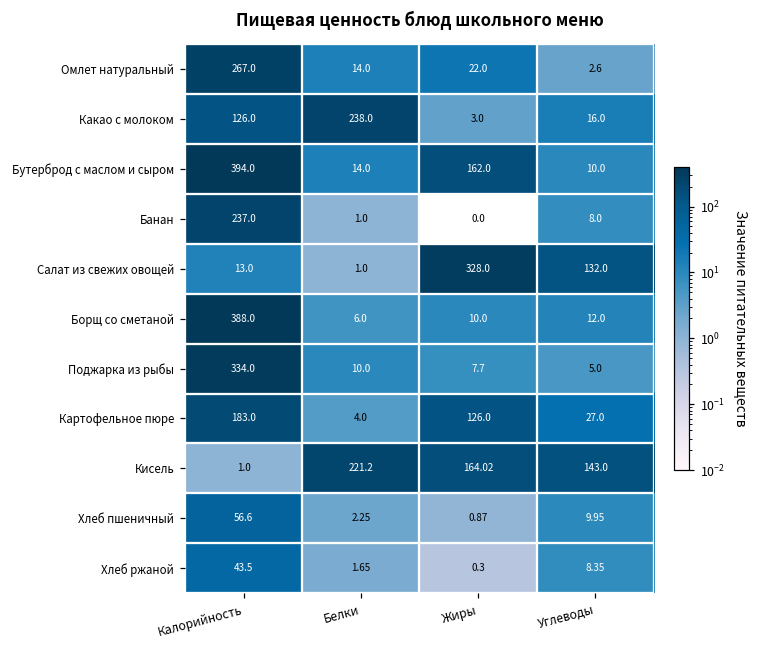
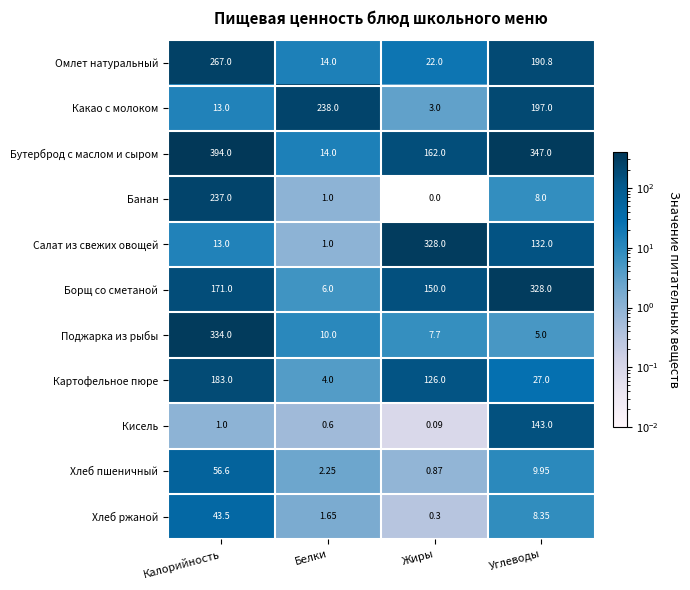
  {
    "Омлет натуральный": {
      "Калорийность": 267.0,
      "Белки": 14.0,
      "Жиры": 22.0,
-     "Углеводы": 2.6
+     "Углеводы": 190.8
    },
    "Какао с молоком": {
-     "Калорийность": 126.0,
+     "Калорийность": 13.0,
      "Белки": 238.0,
      "Жиры": 3.0,
-     "Углеводы": 16.0
+     "Углеводы": 197.0
    },
    "Бутерброд с маслом и сыром": {
      "Калорийность": 394.0,
      "Белки": 14.0,
      "Жиры": 162.0,
-     "Углеводы": 10.0
+     "Углеводы": 347.0
    },
    "Банан": {
      "Калорийность": 237.0,
      "Белки": 1.0,
      "Жиры": 0.0,
      "Углеводы": 8.0
    },
    "Салат из свежих овощей": {
      "Калорийность": 13.0,
      "Белки": 1.0,
      "Жиры": 328.0,
      "Углеводы": 132.0
    },
    "Борщ со сметаной": {
-     "Калорийность": 388.0,
+     "Калорийность": 171.0,
      "Белки": 6.0,
-     "Жиры": 10.0,
-     "Углеводы": 12.0
+     "Жиры": 150.0,
+     "Углеводы": 328.0
    },
    "Поджарка из рыбы": {
      "Калорийность": 334.0,
      "Белки": 10.0,
      "Жиры": 7.7,
      "Углеводы": 5.0
    },
    "Картофельное пюре": {
      "Калорийность": 183.0,
      "Белки": 4.0,
      "Жиры": 126.0,
      "Углеводы": 27.0
    },
    "Кисель": {
      "Калорийность": 1.0,
-     "Белки": 221.2,
-     "Жиры": 164.02,
+     "Белки": 0.6,
+     "Жиры": 0.09,
      "Углеводы": 143.0
    },
    "Хлеб пшеничный": {
      "Калорийность": 56.6,
      "Белки": 2.25,
      "Жиры": 0.87,
      "Углеводы": 9.95
    },
    "Хлеб ржаной": {
      "Калорийность": 43.5,
      "Белки": 1.65,
      "Жиры": 0.3,
      "Углеводы": 8.35
    }
  }
